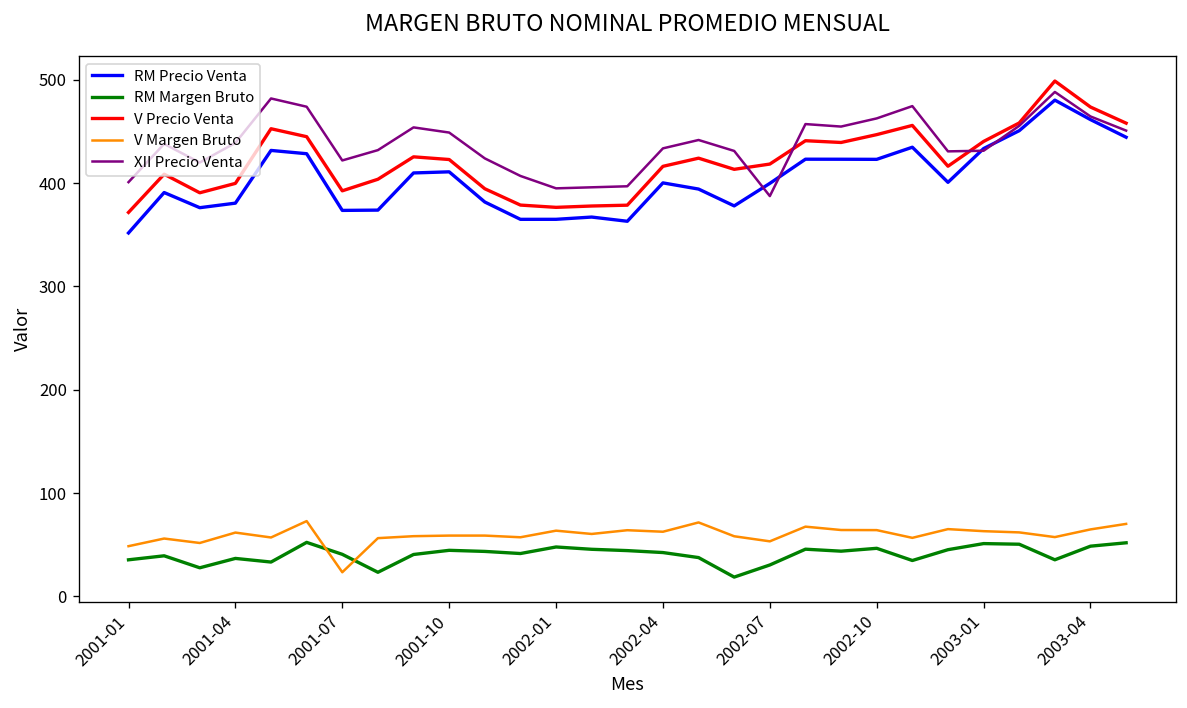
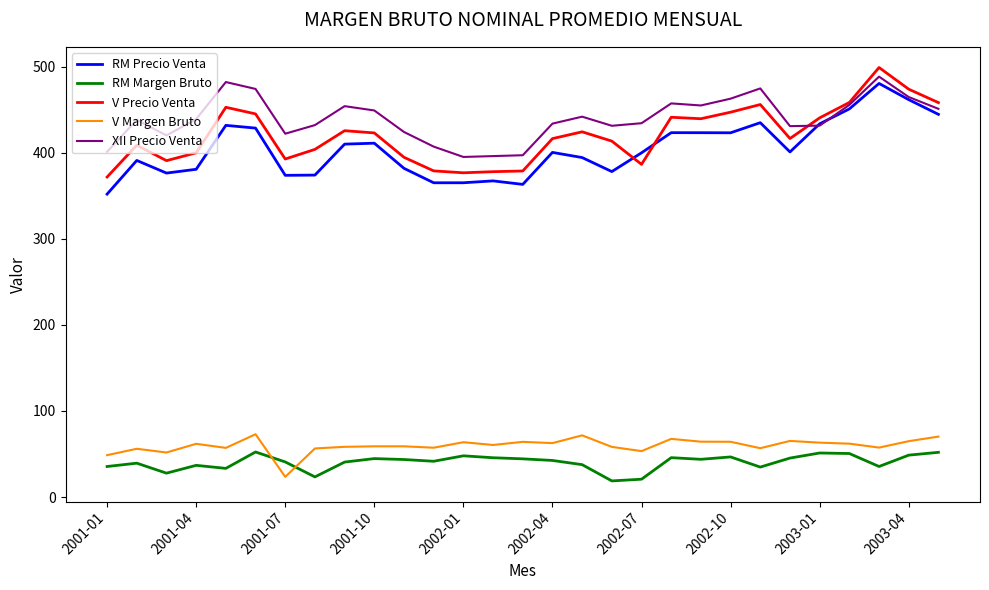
  {
    "RM Precio Venta": {
      "2001-01": 350,
      "2001-04": 380,
      "2001-07": 370,
      "2001-10": 410,
      "2002-01": 370,
      "2002-04": 400,
      "2002-07": 400,
      "2002-10": 420,
      "2003-04": 460
    },
    "RM Margen Bruto": {
      "2001-01": 40,
      "2001-04": 40,
      "2001-07": 40,
      "2001-10": 40,
      "2002-01": 50,
      "2002-04": 40,
-     "2002-07": 30,
+     "2002-07": 20,
      "2002-10": 50,
      "2003-01": 50,
      "2003-04": 50
    },
    "V Precio Venta": {
      "2001-01": 370,
      "2001-07": 390,
      "2001-10": 420,
      "2002-01": 380,
      "2002-04": 420,
-     "2002-07": 420,
+     "2002-07": 390,
      "2002-10": 450,
      "2003-01": 440,
      "2003-04": 470
    },
    "V Margen Bruto": {
      "2001-01": 50,
      "2001-04": 60,
      "2001-07": 20,
      "2001-10": 60,
      "2002-01": 60,
      "2002-04": 60,
      "2002-07": 50,
      "2002-10": 60,
      "2003-01": 60,
      "2003-04": 60
    },
    "XII Precio Venta": {
      "2001-07": 420,
      "2001-10": 450,
      "2002-01": 400,
      "2002-04": 430,
-     "2002-07": 390,
+     "2002-07": 430,
      "2002-10": 460,
      "2003-04": 460
    }
  }
